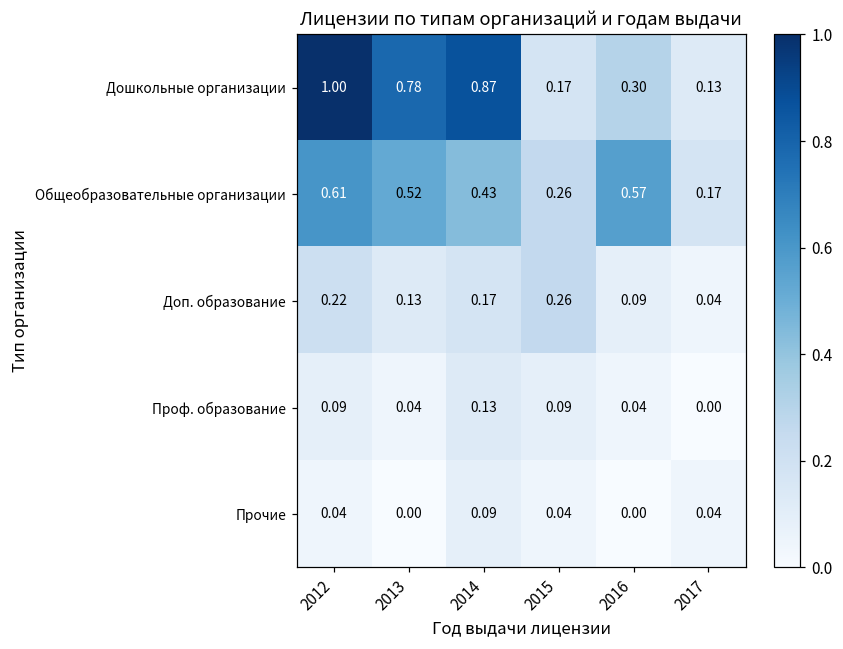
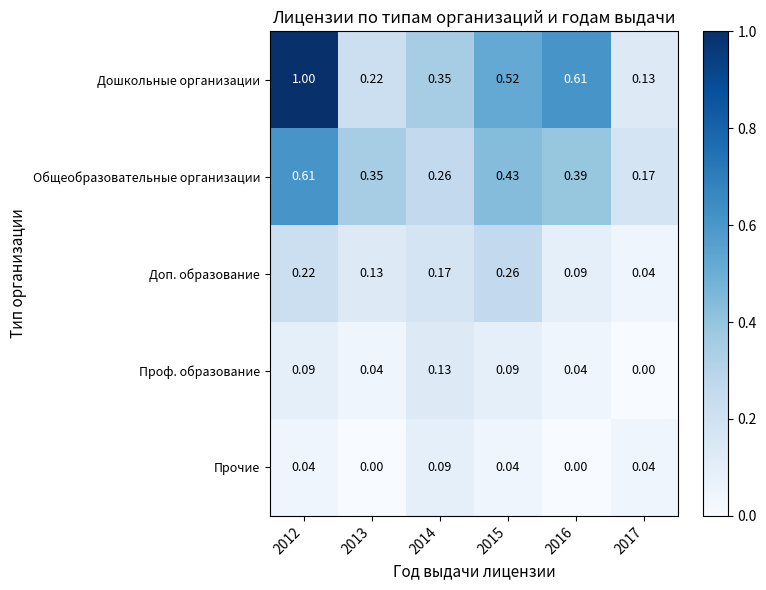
  {
    "Дошкольные организации": {
      "2012": 1.00,
-     "2013": 0.78,
-     "2014": 0.87,
-     "2015": 0.17,
-     "2016": 0.30,
+     "2013": 0.22,
+     "2014": 0.35,
+     "2015": 0.52,
+     "2016": 0.61,
      "2017": 0.13
    },
    "Общеобразовательные организации": {
      "2012": 0.61,
-     "2013": 0.52,
-     "2014": 0.43,
-     "2015": 0.26,
-     "2016": 0.57,
+     "2013": 0.35,
+     "2014": 0.26,
+     "2015": 0.43,
+     "2016": 0.39,
      "2017": 0.17
    },
    "Доп. образование": {
      "2012": 0.22,
      "2013": 0.13,
      "2014": 0.17,
      "2015": 0.26,
      "2016": 0.09,
      "2017": 0.04
    },
    "Проф. образование": {
      "2012": 0.09,
      "2013": 0.04,
      "2014": 0.13,
      "2015": 0.09,
      "2016": 0.04,
      "2017": 0.00
    },
    "Прочие": {
      "2012": 0.04,
      "2013": 0.00,
      "2014": 0.09,
      "2015": 0.04,
      "2016": 0.00,
      "2017": 0.04
    }
  }
